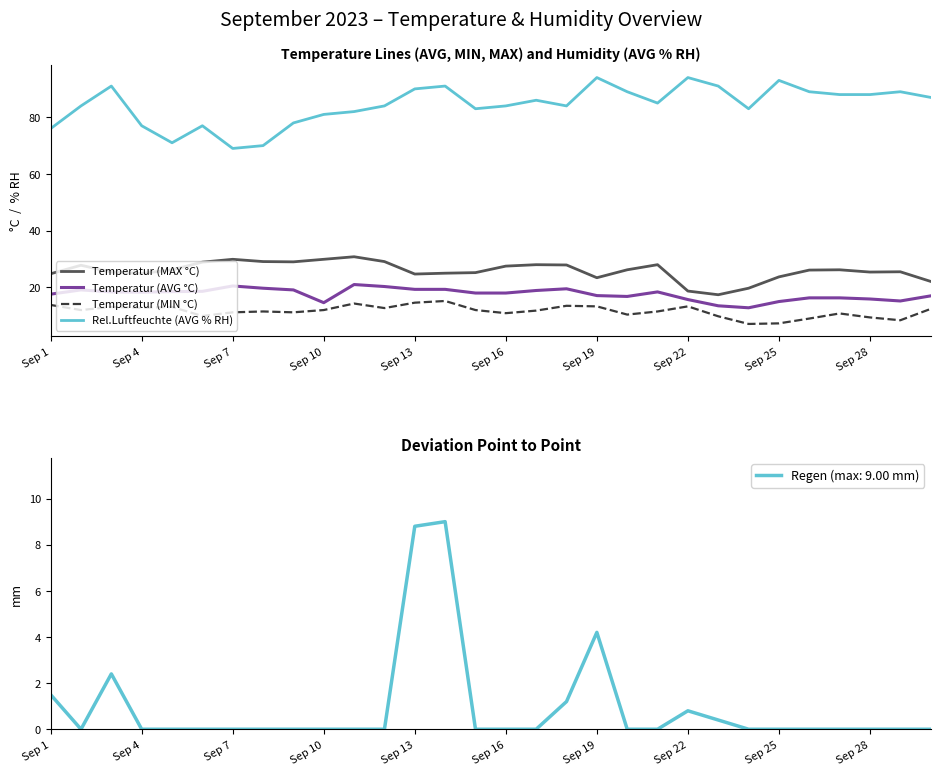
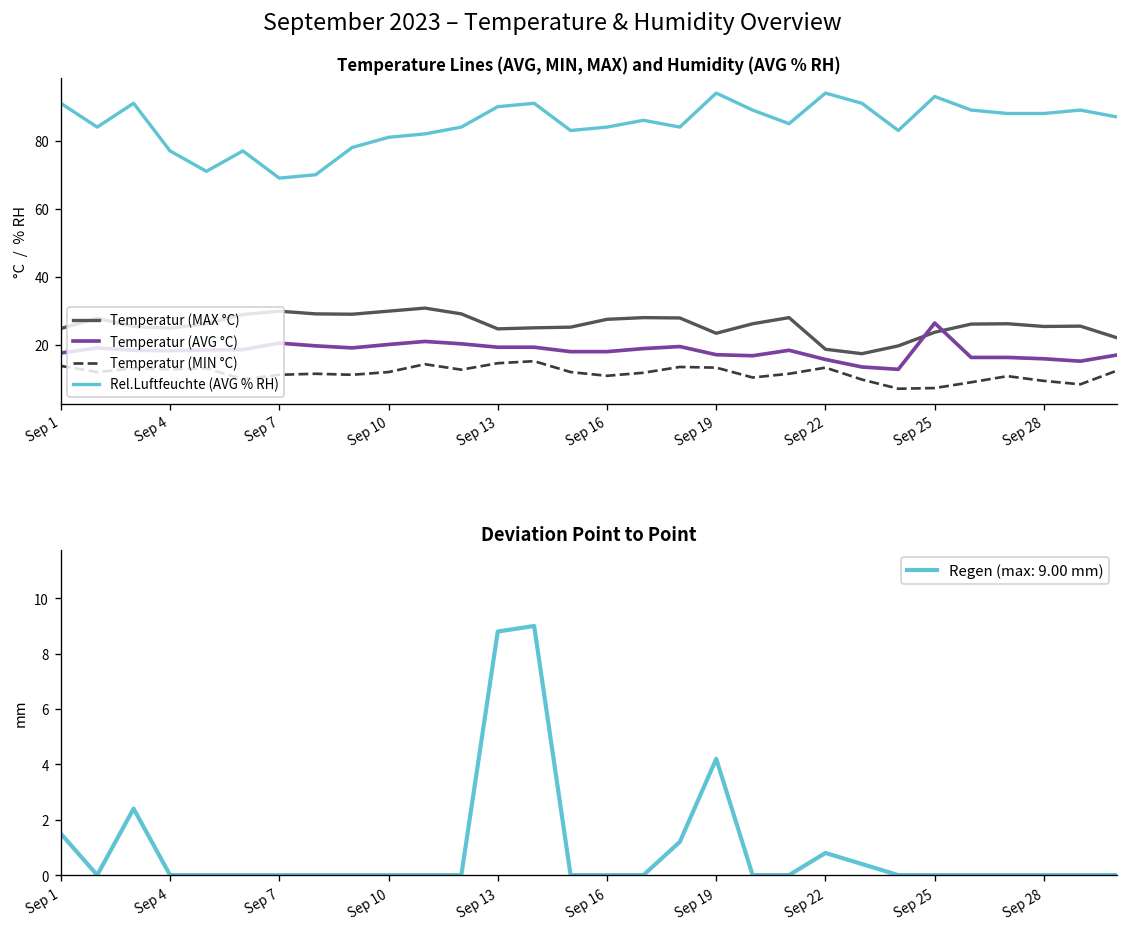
  {
    "Temperature Lines (AVG, MIN, MAX) and Humidity (AVG % RH)": {
      "Temperatur (AVG °C)": {
        "Sep 1": 18,
-       "Sep 10": 15,
+       "Sep 10": 20,
        "Sep 13": 19,
        "Sep 16": 18,
        "Sep 19": 17,
        "Sep 22": 16,
-       "Sep 25": 15,
+       "Sep 25": 26,
        "Sep 28": 16
      },
      "Rel.Luftfeuchte (AVG % RH)": {
-       "Sep 1": 76,
+       "Sep 1": 91,
        "Sep 4": 77,
        "Sep 7": 69,
        "Sep 10": 81,
        "Sep 13": 90,
        "Sep 16": 84,
        "Sep 19": 94,
        "Sep 22": 94,
        "Sep 25": 93,
        "Sep 28": 88
      }
    },
    "Deviation Point to Point": {
      "Sep 1": 1.5,
      "Sep 4": 0.0,
      "Sep 7": 0.0,
      "Sep 10": 0.0,
      "Sep 13": 8.8,
      "Sep 16": 0.0,
      "Sep 19": 4.2,
      "Sep 22": 0.8,
      "Sep 25": 0.0,
      "Sep 28": 0.0
    }
  }
